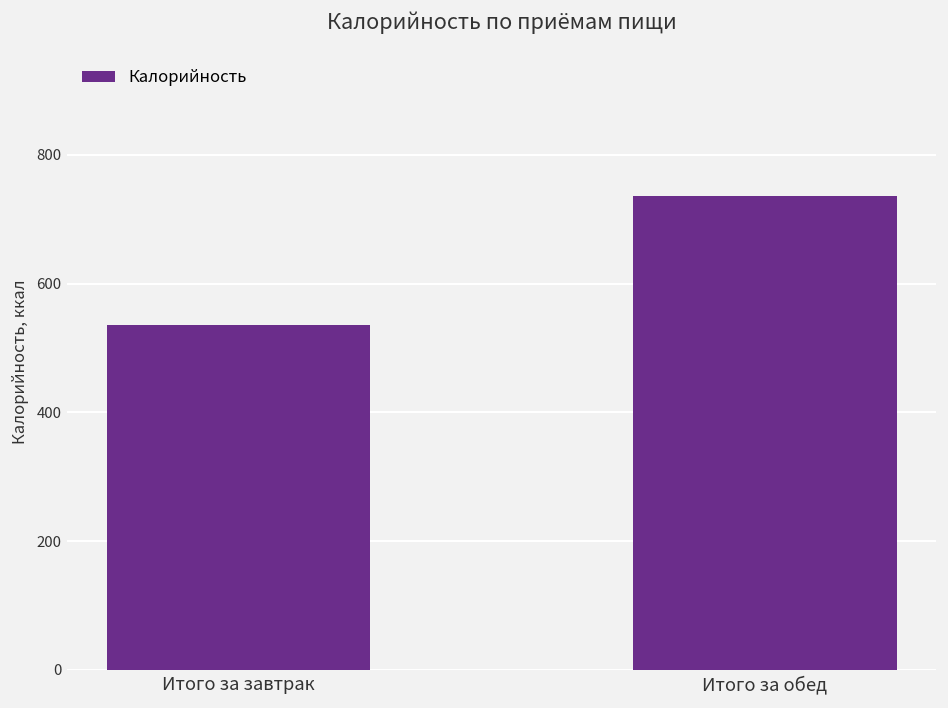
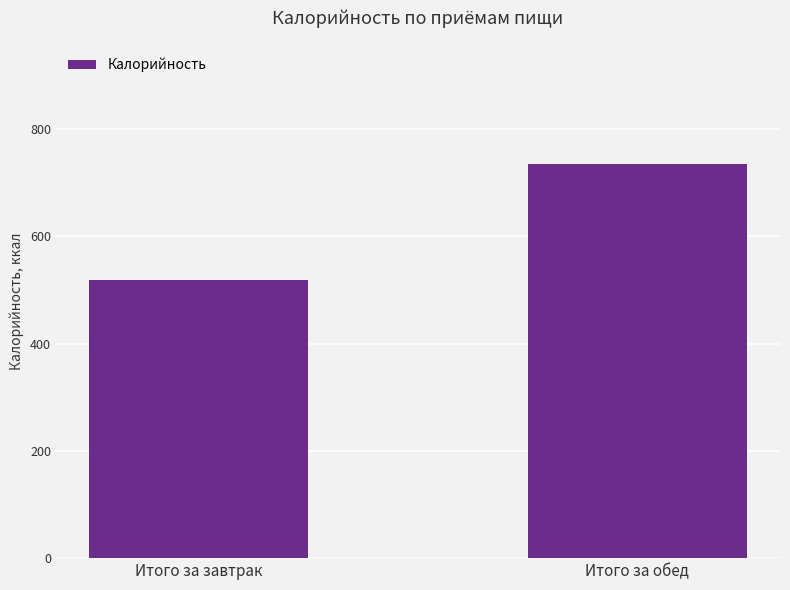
  {
-   "Итого за завтрак": 540,
+   "Итого за завтрак": 520,
    "Итого за обед": 740
  }
